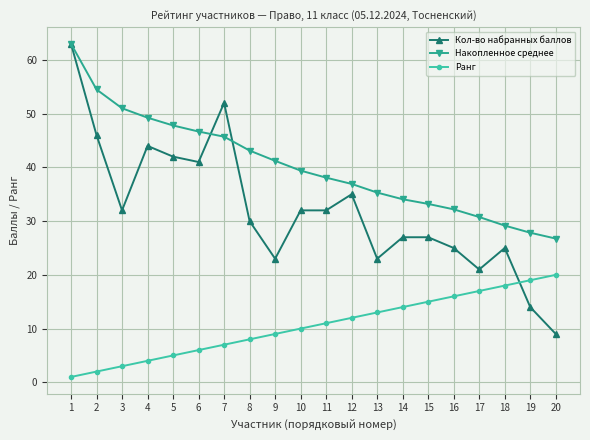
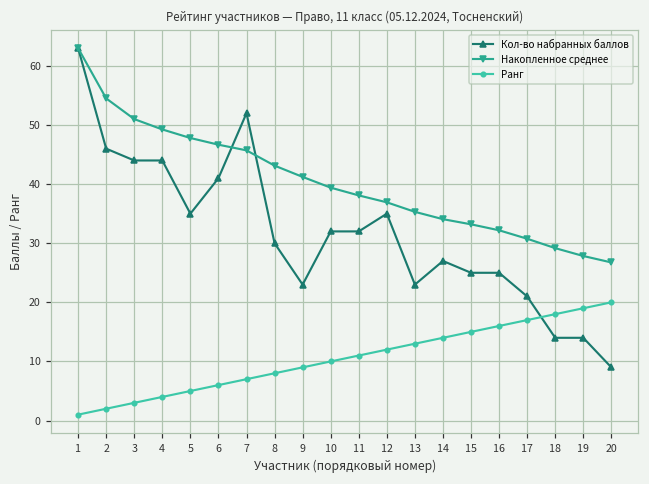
  {
    "Кол-во набранных баллов": {
      "2": 46,
-     "3": 32,
+     "3": 44,
      "4": 44,
-     "5": 42,
+     "5": 35,
      "6": 41,
      "7": 52,
      "8": 30,
      "9": 23,
      "10": 32,
      "11": 32,
      "12": 35,
      "13": 23,
      "14": 27,
-     "15": 27,
+     "15": 25,
      "16": 25,
      "17": 21,
-     "18": 25,
+     "18": 14,
      "19": 14,
      "20": 9
    }
  }
